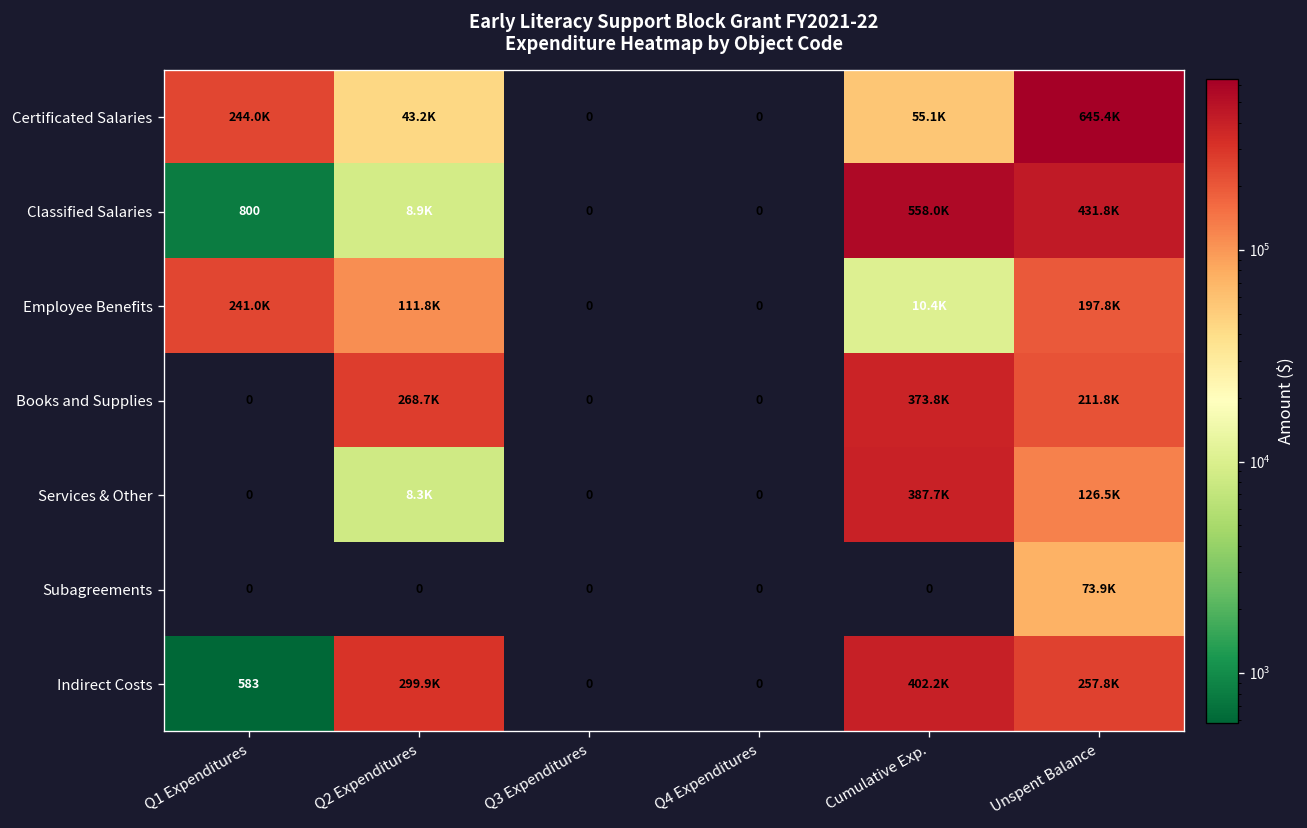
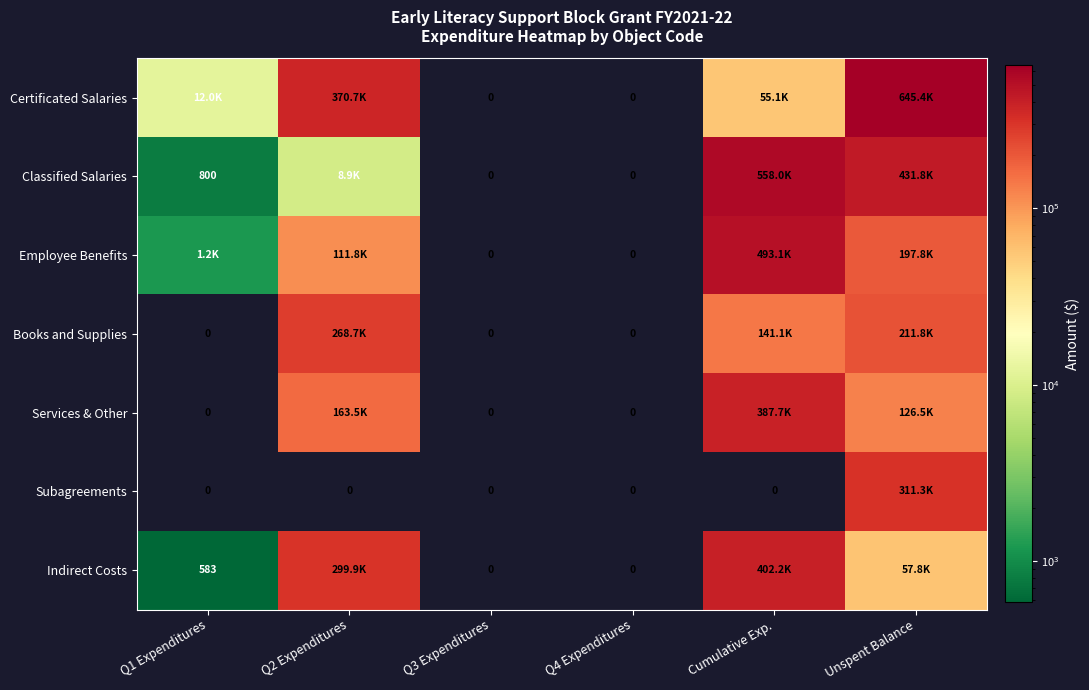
  {
    "Certificated Salaries": {
-     "Q1 Expenditures": "244.0K",
-     "Q2 Expenditures": "43.2K",
+     "Q1 Expenditures": "12.0K",
+     "Q2 Expenditures": "370.7K",
      "Cumulative Exp.": "55.1K",
      "Unspent Balance": "645.4K"
    },
    "Classified Salaries": {
      "Q1 Expenditures": "800",
      "Q2 Expenditures": "8.9K",
      "Cumulative Exp.": "558.0K",
      "Unspent Balance": "431.8K"
    },
    "Employee Benefits": {
-     "Q1 Expenditures": "241.0K",
+     "Q1 Expenditures": "1.2K",
      "Q2 Expenditures": "111.8K",
-     "Cumulative Exp.": "10.4K",
+     "Cumulative Exp.": "493.1K",
      "Unspent Balance": "197.8K"
    },
    "Books and Supplies": {
      "Q2 Expenditures": "268.7K",
-     "Cumulative Exp.": "373.8K",
+     "Cumulative Exp.": "141.1K",
      "Unspent Balance": "211.8K"
    },
    "Services & Other": {
-     "Q2 Expenditures": "8.3K",
+     "Q2 Expenditures": "163.5K",
      "Cumulative Exp.": "387.7K",
      "Unspent Balance": "126.5K"
    },
    "Subagreements": {
-     "Unspent Balance": "73.9K"
+     "Unspent Balance": "311.3K"
    },
    "Indirect Costs": {
      "Q1 Expenditures": "583",
      "Q2 Expenditures": "299.9K",
      "Cumulative Exp.": "402.2K",
-     "Unspent Balance": "257.8K"
+     "Unspent Balance": "57.8K"
    }
  }
